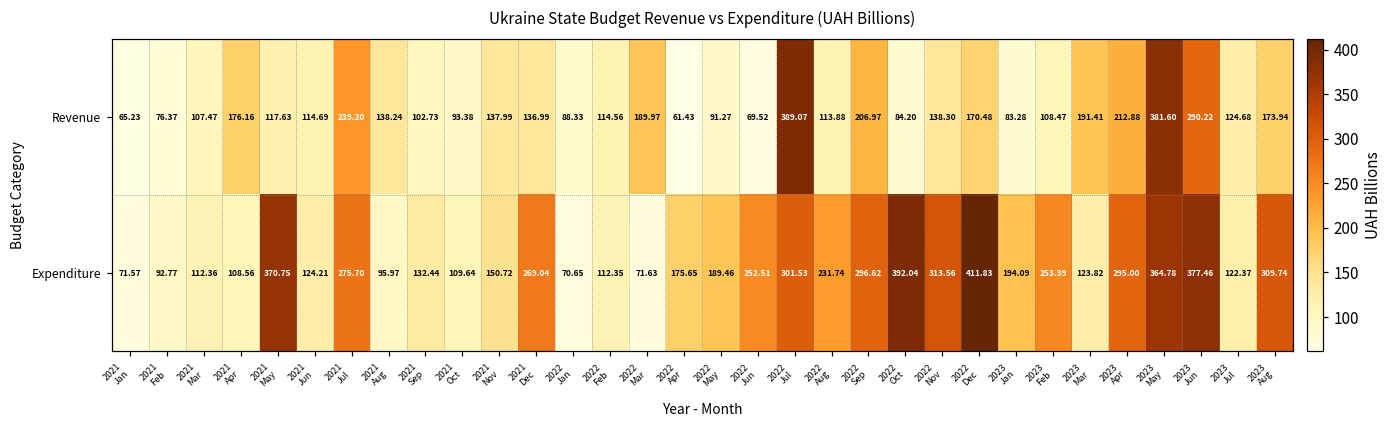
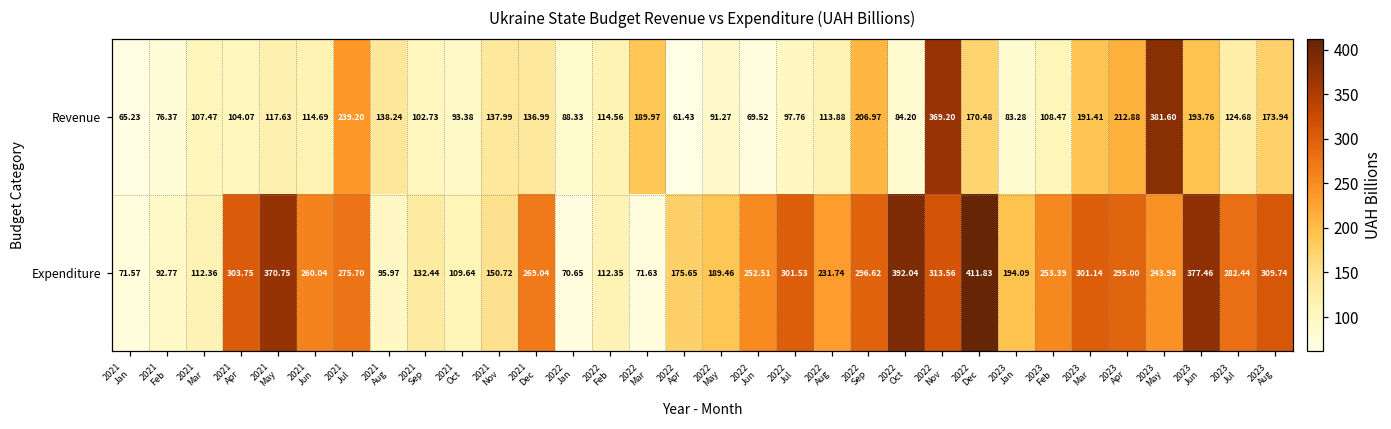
  {
    "Revenue": {
      "2021 Jan": 65.23,
      "2021 Feb": 76.37,
      "2021 Mar": 107.47,
-     "2021 Apr": 176.16,
+     "2021 Apr": 104.07,
      "2021 May": 117.63,
      "2021 Jun": 114.69,
      "2021 Jul": 239.20,
      "2021 Aug": 138.24,
      "2021 Sep": 102.73,
      "2021 Oct": 93.38,
      "2021 Nov": 137.99,
      "2021 Dec": 136.99,
      "2022 Jan": 88.33,
      "2022 Feb": 114.56,
      "2022 Mar": 189.97,
      "2022 Apr": 61.43,
      "2022 May": 91.27,
      "2022 Jun": 69.52,
-     "2022 Jul": 389.07,
+     "2022 Jul": 97.76,
      "2022 Aug": 113.88,
      "2022 Sep": 206.97,
      "2022 Oct": 84.20,
-     "2022 Nov": 138.30,
+     "2022 Nov": 369.20,
      "2022 Dec": 170.48,
      "2023 Jan": 83.28,
      "2023 Feb": 108.47,
      "2023 Mar": 191.41,
      "2023 Apr": 212.88,
      "2023 May": 381.60,
-     "2023 Jun": 290.22,
+     "2023 Jun": 193.76,
      "2023 Jul": 124.68,
      "2023 Aug": 173.94
    },
    "Expenditure": {
      "2021 Jan": 71.57,
      "2021 Feb": 92.77,
      "2021 Mar": 112.36,
-     "2021 Apr": 108.56,
+     "2021 Apr": 303.75,
      "2021 May": 370.75,
-     "2021 Jun": 124.21,
+     "2021 Jun": 260.04,
      "2021 Jul": 275.70,
      "2021 Aug": 95.97,
      "2021 Sep": 132.44,
      "2021 Oct": 109.64,
      "2021 Nov": 150.72,
      "2021 Dec": 269.04,
      "2022 Jan": 70.65,
      "2022 Feb": 112.35,
      "2022 Mar": 71.63,
      "2022 Apr": 175.65,
      "2022 May": 189.46,
      "2022 Jun": 252.51,
      "2022 Jul": 301.53,
      "2022 Aug": 231.74,
      "2022 Sep": 296.62,
      "2022 Oct": 392.04,
      "2022 Nov": 313.56,
      "2022 Dec": 411.83,
      "2023 Jan": 194.09,
      "2023 Feb": 253.39,
-     "2023 Mar": 123.82,
+     "2023 Mar": 301.14,
      "2023 Apr": 295.00,
-     "2023 May": 364.78,
+     "2023 May": 243.98,
      "2023 Jun": 377.46,
-     "2023 Jul": 122.37,
+     "2023 Jul": 282.44,
      "2023 Aug": 309.74
    }
  }
